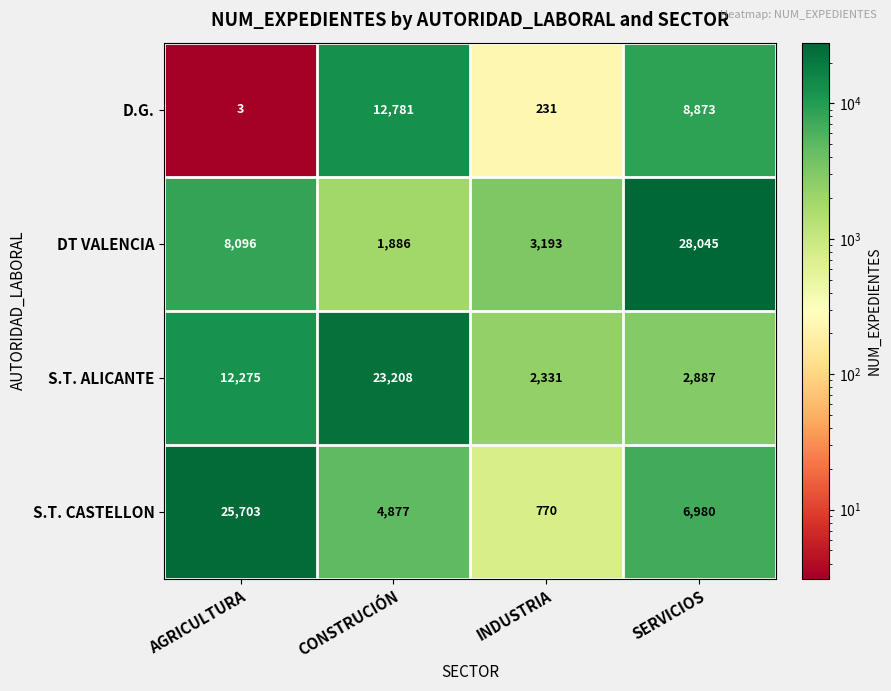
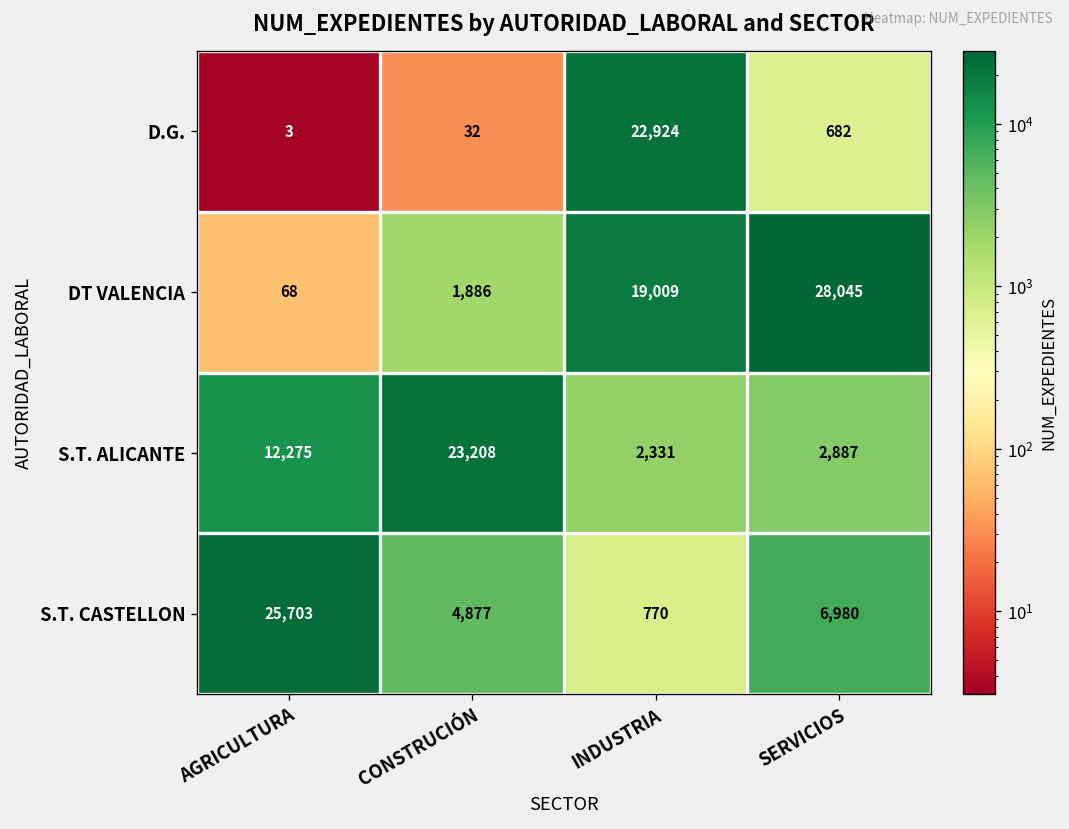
  {
    "D.G.": {
      "AGRICULTURA": "3",
-     "CONSTRUCIÓN": "12,781",
-     "INDUSTRIA": "231",
-     "SERVICIOS": "8,873"
+     "CONSTRUCIÓN": "32",
+     "INDUSTRIA": "22,924",
+     "SERVICIOS": "682"
    },
    "DT VALENCIA": {
-     "AGRICULTURA": "8,096",
+     "AGRICULTURA": "68",
      "CONSTRUCIÓN": "1,886",
-     "INDUSTRIA": "3,193",
+     "INDUSTRIA": "19,009",
      "SERVICIOS": "28,045"
    },
    "S.T. ALICANTE": {
      "AGRICULTURA": "12,275",
      "CONSTRUCIÓN": "23,208",
      "INDUSTRIA": "2,331",
      "SERVICIOS": "2,887"
    },
    "S.T. CASTELLON": {
      "AGRICULTURA": "25,703",
      "CONSTRUCIÓN": "4,877",
      "INDUSTRIA": "770",
      "SERVICIOS": "6,980"
    }
  }
